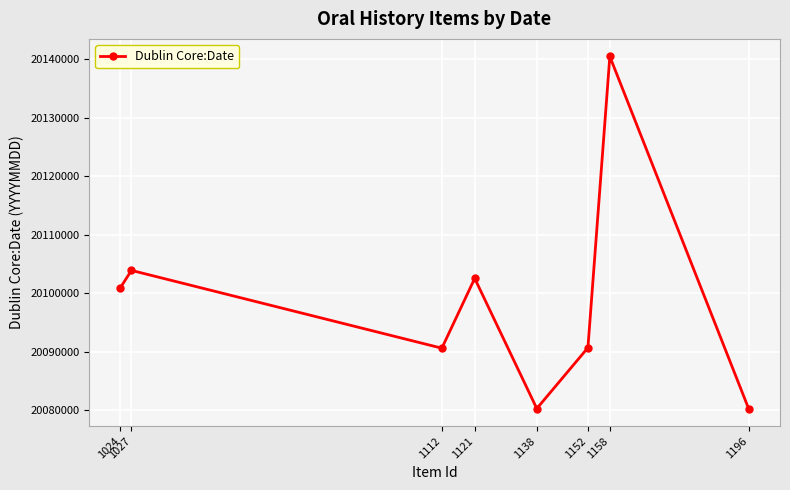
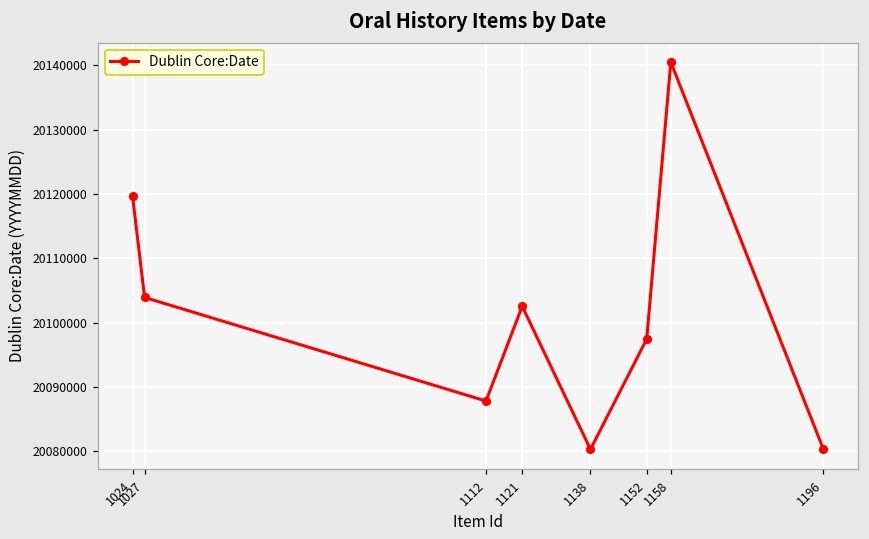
  {
-   "1024": 20101000,
+   "1024": 20120000,
    "1027": 20104000,
-   "1112": 20091000,
+   "1112": 20088000,
    "1121": 20103000,
    "1138": 20080000,
-   "1152": 20091000,
+   "1152": 20097000,
    "1158": 20141000,
    "1196": 20080000
  }
